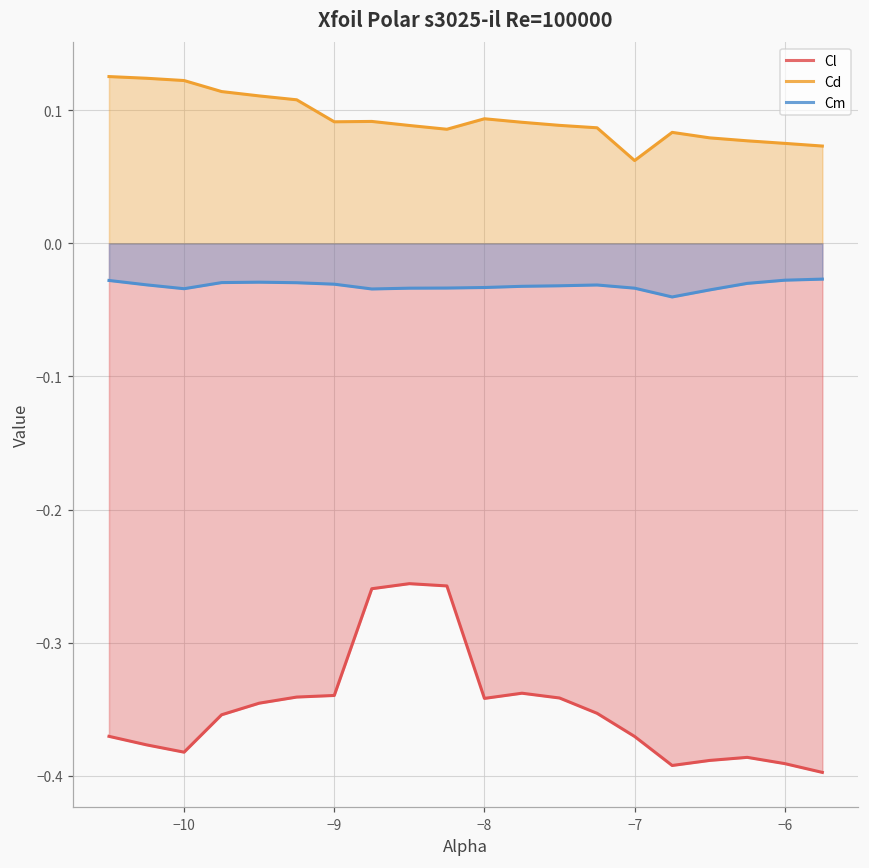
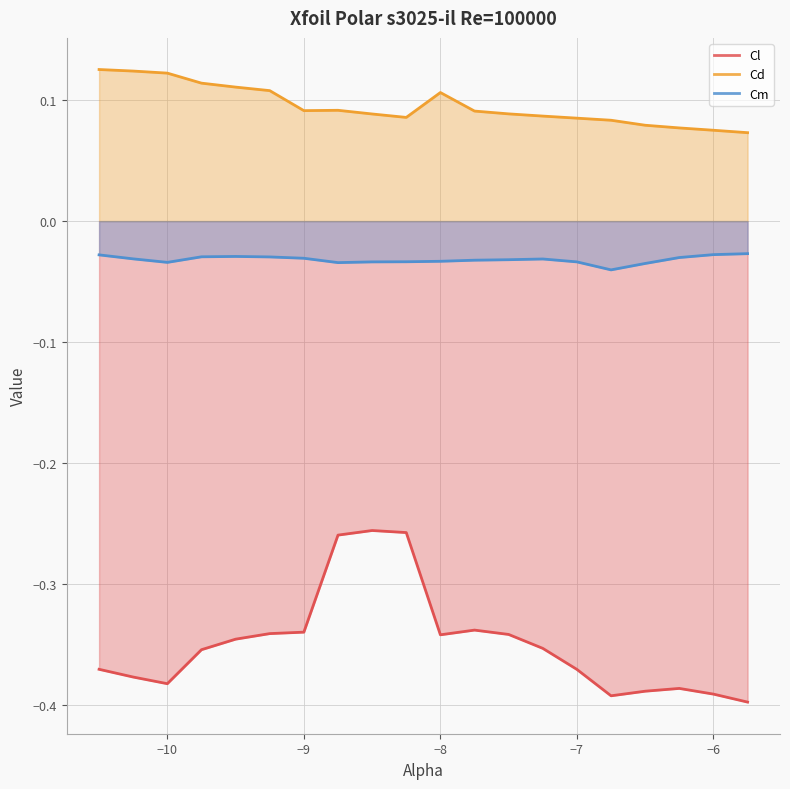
  {
    "Cd": {
      "−10": 0.122,
      "−9": 0.091,
-     "−8": 0.094,
-     "−7": 0.062,
+     "−8": 0.106,
+     "−7": 0.085,
      "−6": 0.075
    }
  }
